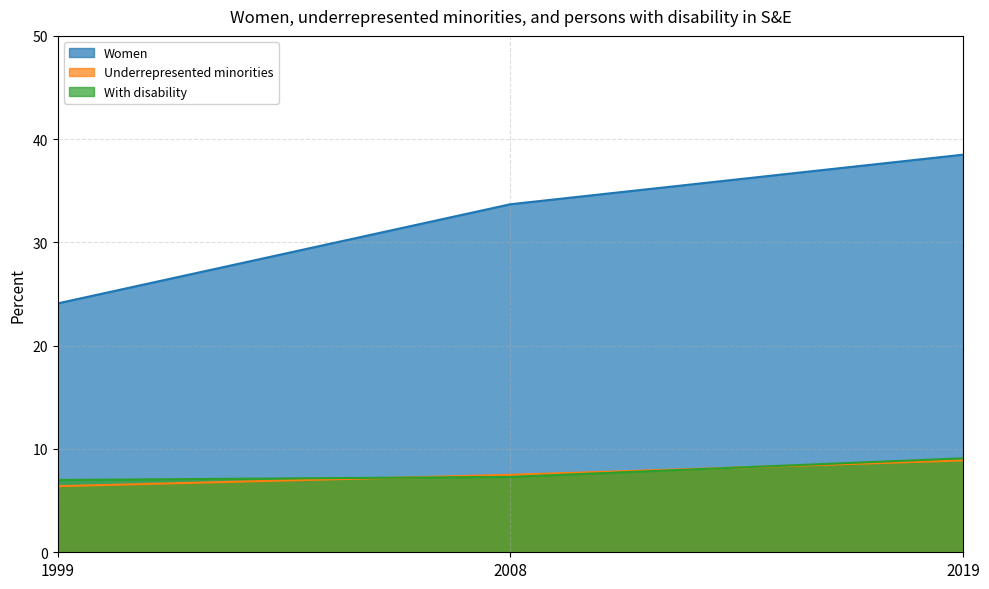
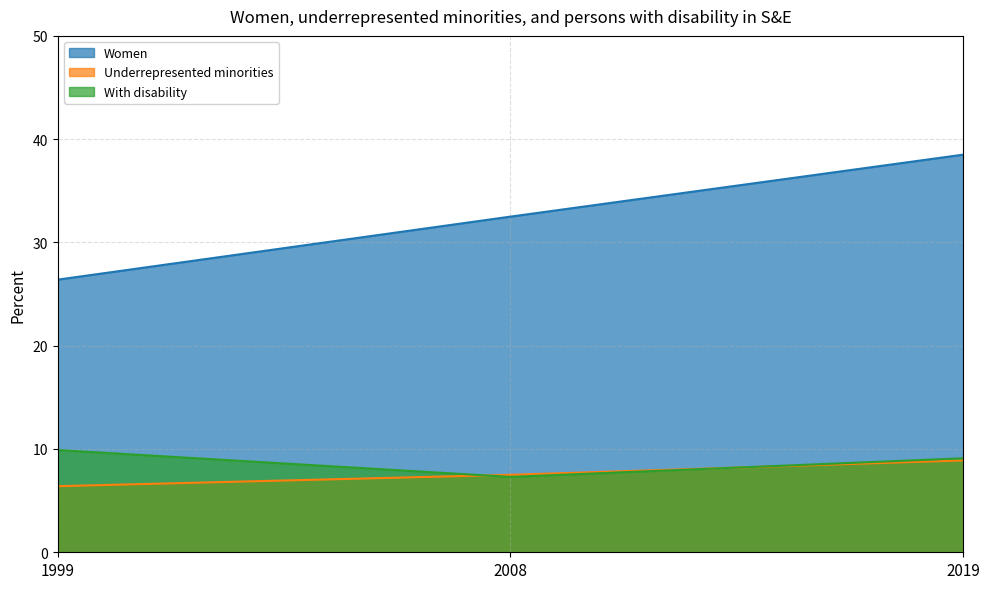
  {
    "Women": {
-     "1999": 24.1,
-     "2008": 33.7,
+     "1999": 26.4,
+     "2008": 32.5,
      "2019": 38.5
    },
    "Underrepresented minorities": {
      "1999": 6.4
    },
    "With disability": {
-     "1999": 7.0
+     "1999": 9.9
    }
  }
